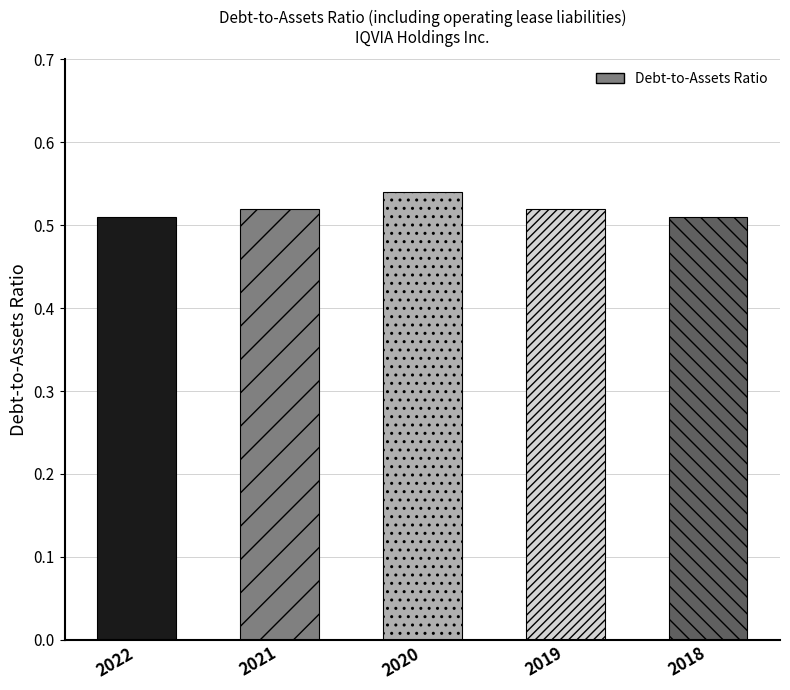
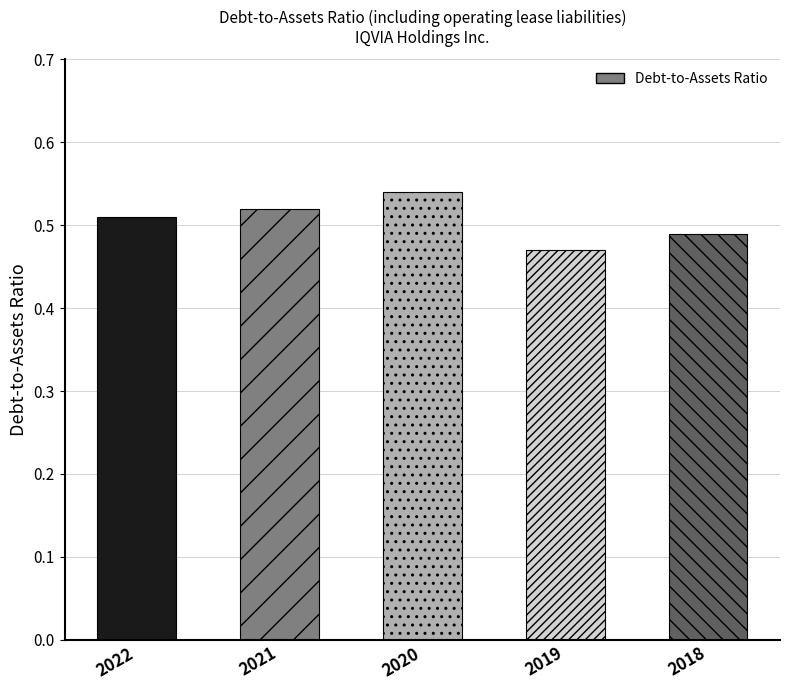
  {
    "2022": 0.51,
    "2021": 0.52,
    "2020": 0.54,
-   "2019": 0.52,
-   "2018": 0.51
+   "2019": 0.47,
+   "2018": 0.49
  }
